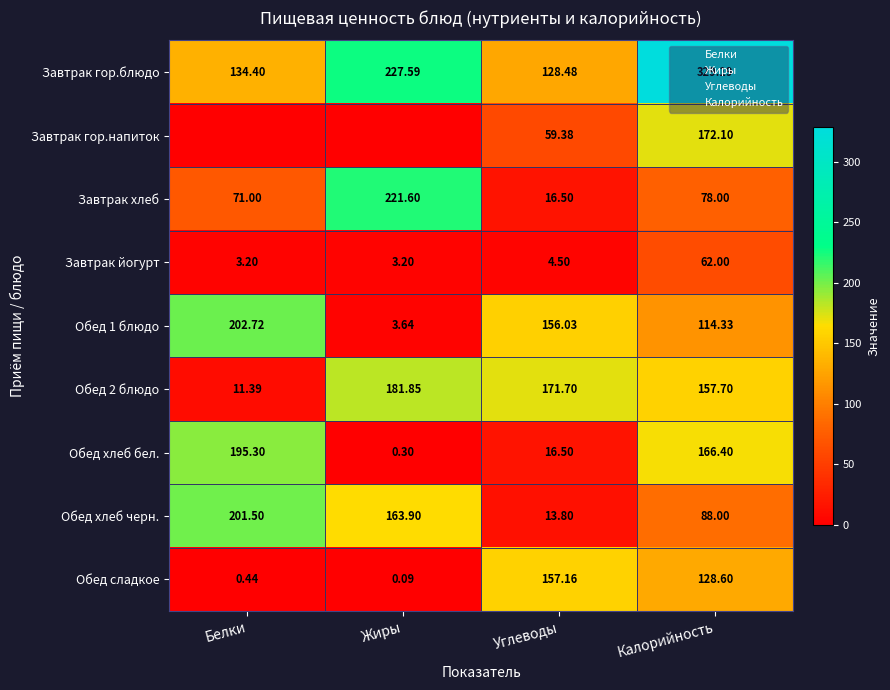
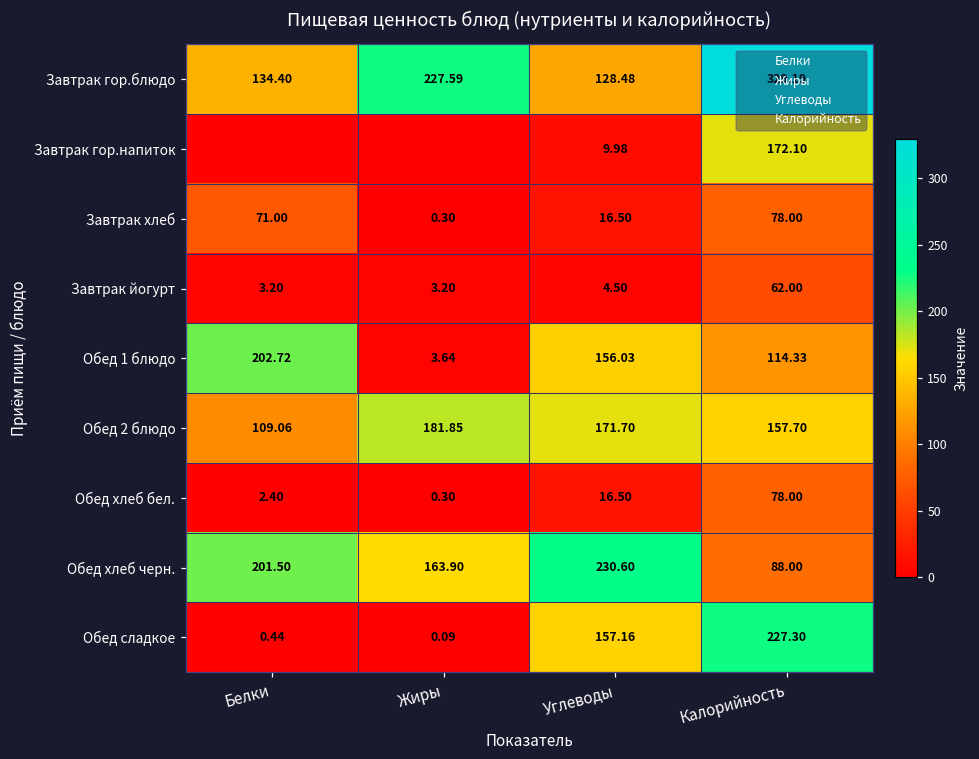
  {
    "Завтрак гор.блюдо": {
      "Белки": 134.40,
      "Жиры": 227.59,
      "Углеводы": 128.48
    },
    "Завтрак гор.напиток": {
-     "Углеводы": 59.38,
+     "Углеводы": 9.98,
      "Калорийность": 172.10
    },
    "Завтрак хлеб": {
      "Белки": 71.00,
-     "Жиры": 221.60,
+     "Жиры": 0.30,
      "Углеводы": 16.50,
      "Калорийность": 78.00
    },
    "Завтрак йогурт": {
      "Белки": 3.20,
      "Жиры": 3.20,
      "Углеводы": 4.50,
      "Калорийность": 62.00
    },
    "Обед 1 блюдо": {
      "Белки": 202.72,
      "Жиры": 3.64,
      "Углеводы": 156.03,
      "Калорийность": 114.33
    },
    "Обед 2 блюдо": {
-     "Белки": 11.39,
+     "Белки": 109.06,
      "Жиры": 181.85,
      "Углеводы": 171.70,
      "Калорийность": 157.70
    },
    "Обед хлеб бел.": {
-     "Белки": 195.30,
+     "Белки": 2.40,
      "Жиры": 0.30,
      "Углеводы": 16.50,
-     "Калорийность": 166.40
+     "Калорийность": 78.00
    },
    "Обед хлеб черн.": {
      "Белки": 201.50,
      "Жиры": 163.90,
-     "Углеводы": 13.80,
+     "Углеводы": 230.60,
      "Калорийность": 88.00
    },
    "Обед сладкое": {
      "Белки": 0.44,
      "Жиры": 0.09,
      "Углеводы": 157.16,
-     "Калорийность": 128.60
+     "Калорийность": 227.30
    }
  }
